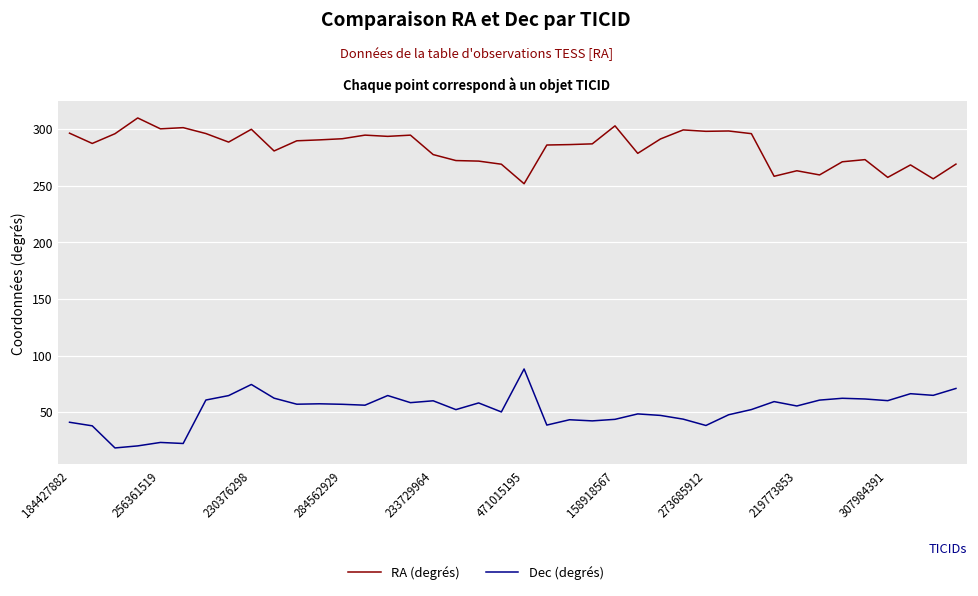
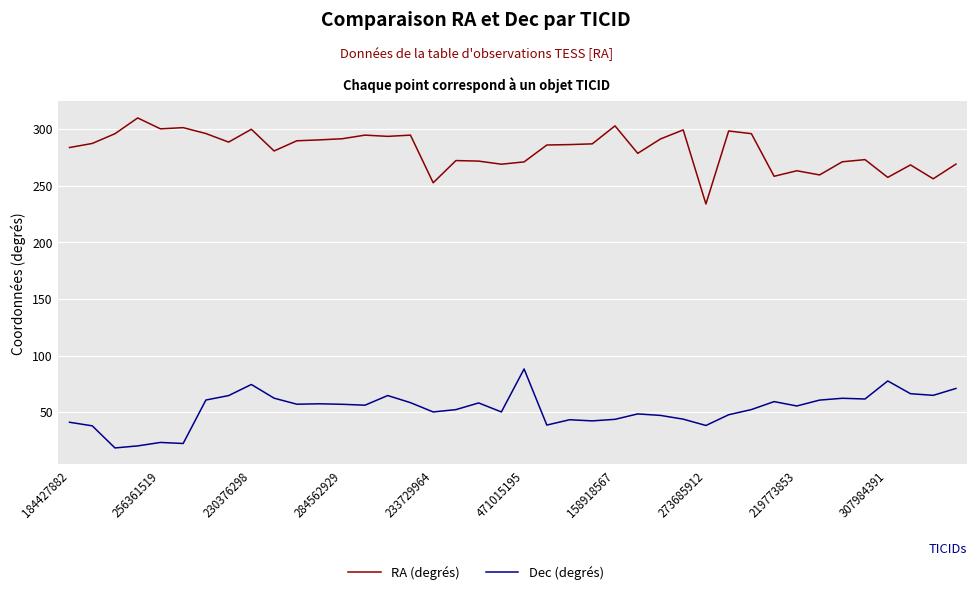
  {
    "RA (degrés)": {
-     "184427882": 296,
+     "184427882": 284,
      "256361519": 300,
      "230376298": 300,
      "284562929": 291,
-     "233729964": 277,
-     "471015195": 252,
+     "233729964": 253,
+     "471015195": 271,
      "158918567": 303,
-     "273685912": 298,
+     "273685912": 234,
      "219773853": 263,
      "307984391": 257
    },
    "Dec (degrés)": {
      "184427882": 41,
      "256361519": 23,
      "230376298": 74,
      "284562929": 57,
-     "233729964": 60,
+     "233729964": 50,
      "471015195": 88,
      "158918567": 44,
      "273685912": 38,
      "219773853": 55,
-     "307984391": 60
+     "307984391": 78
    }
  }
